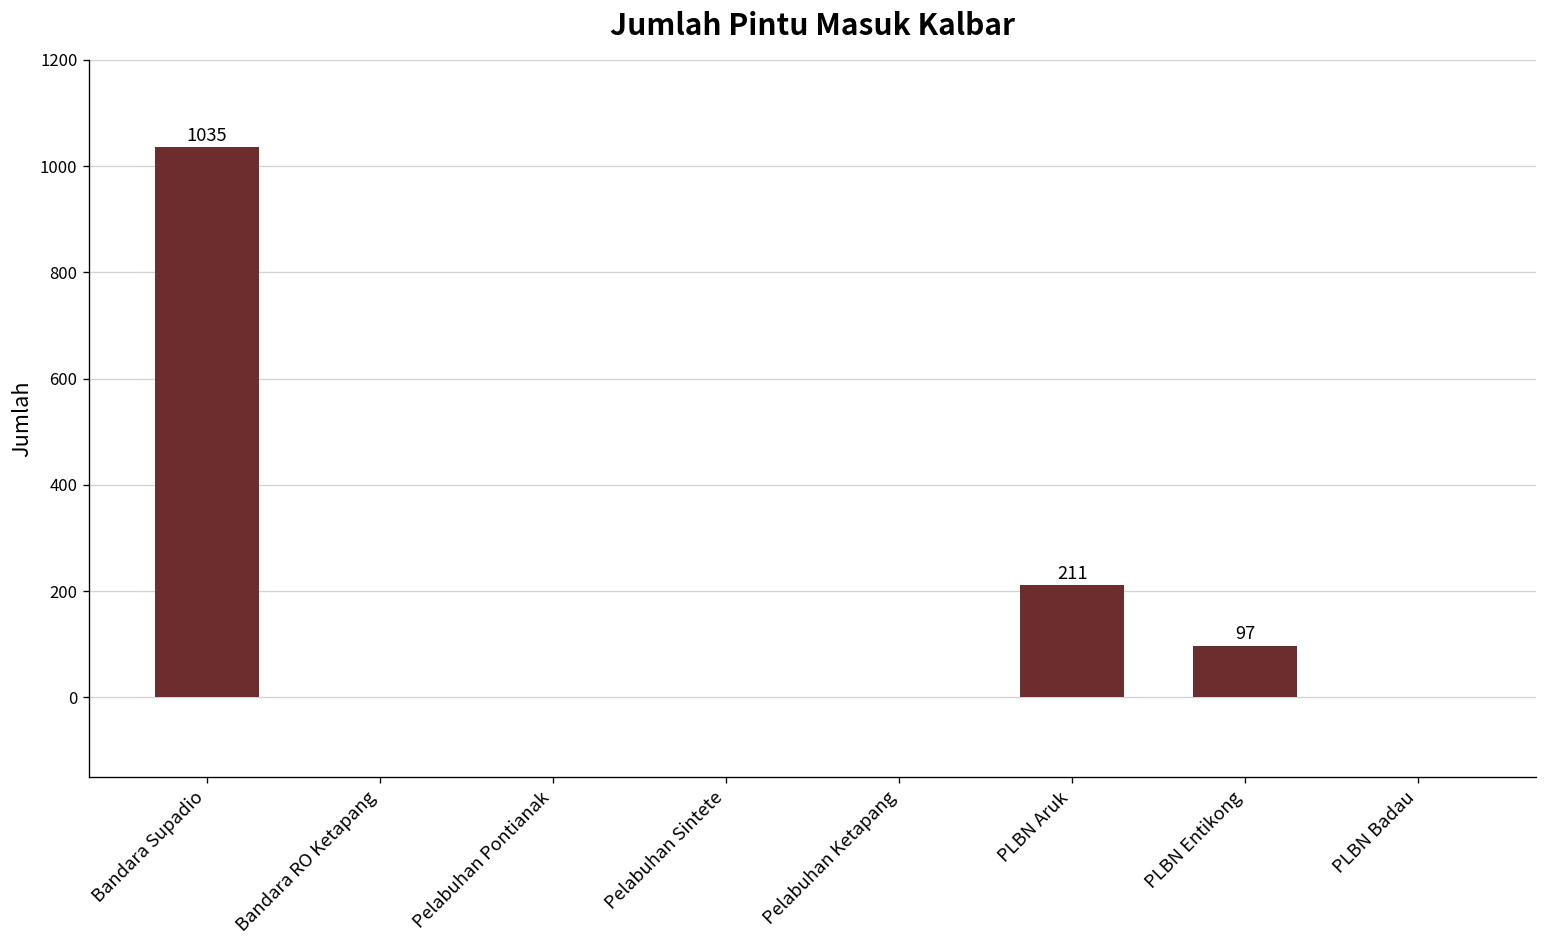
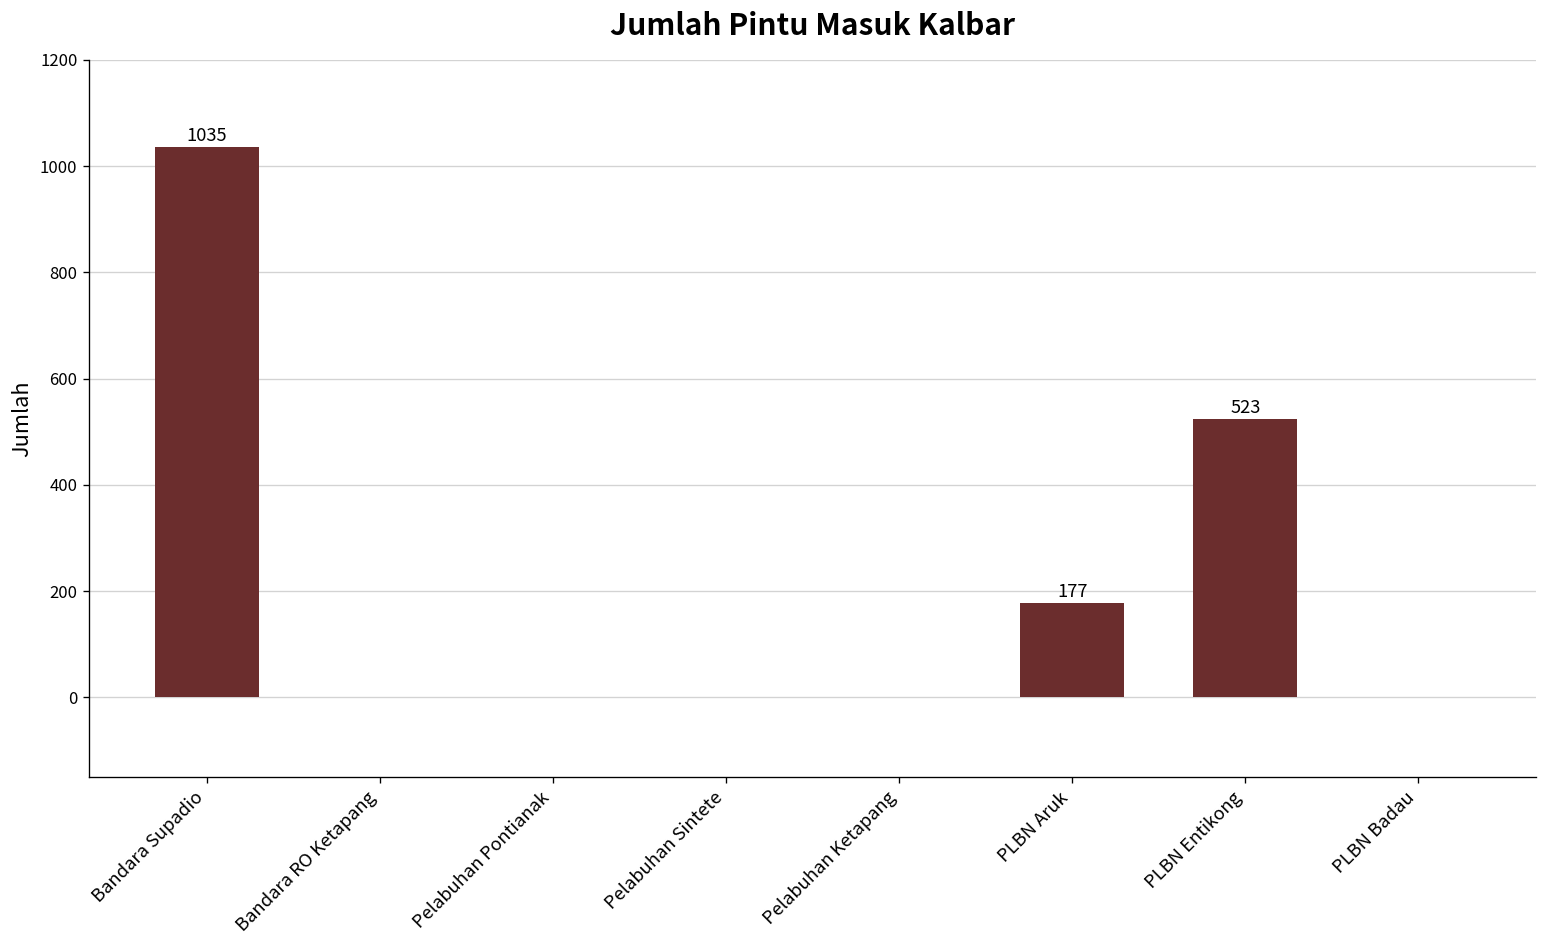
  {
    "Bandara Supadio": 1035,
-   "PLBN Aruk": 211,
-   "PLBN Entikong": 97
+   "PLBN Aruk": 177,
+   "PLBN Entikong": 523
  }
